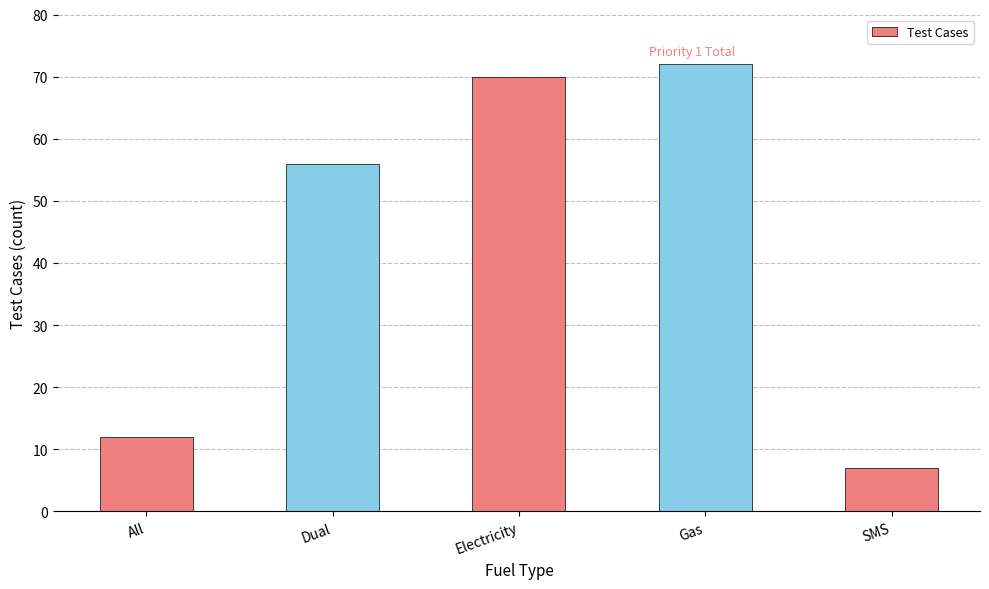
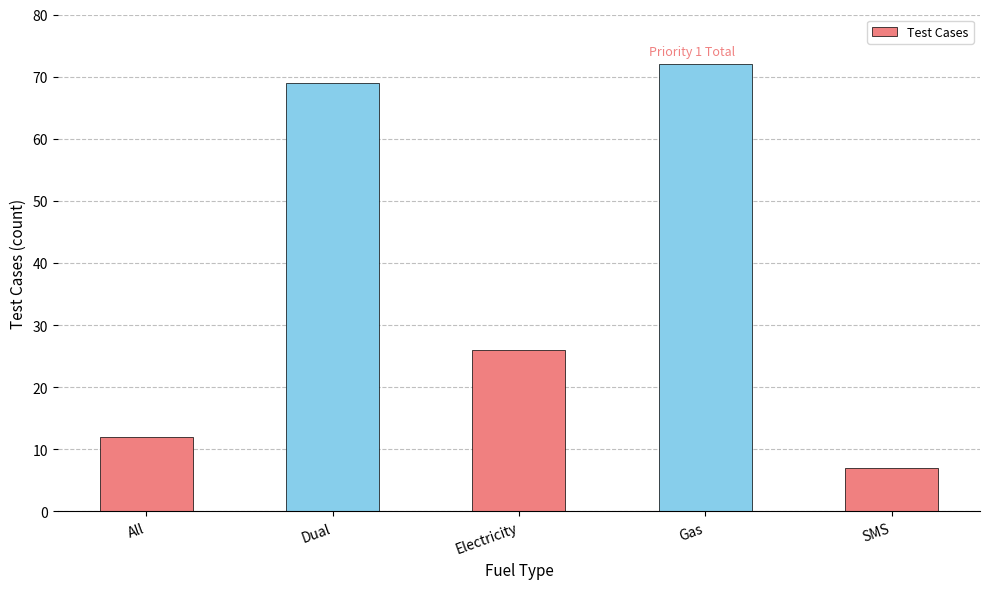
  {
    "All": 12,
-   "Dual": 56,
-   "Electricity": 70,
+   "Dual": 69,
+   "Electricity": 26,
    "SMS": 7
  }
